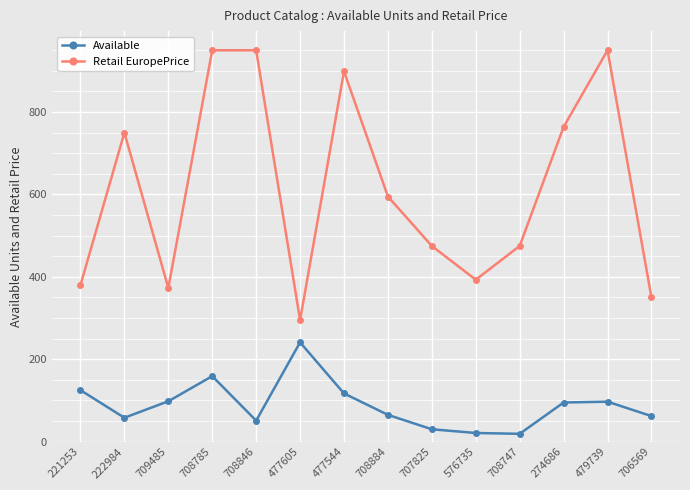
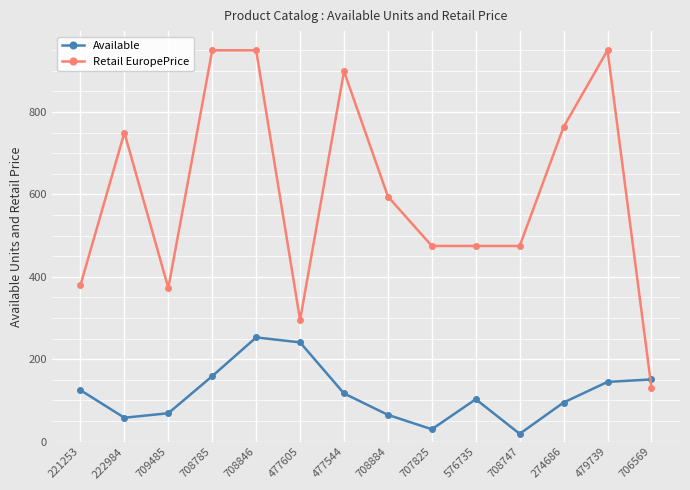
  {
    "Available": {
      "221253": 130,
      "222984": 60,
-     "709485": 100,
+     "709485": 70,
      "708785": 160,
-     "708846": 50,
+     "708846": 250,
      "477605": 240,
      "477544": 120,
      "708884": 70,
      "707825": 30,
-     "576735": 20,
+     "576735": 100,
      "708747": 20,
      "274686": 100,
-     "479739": 100,
-     "706569": 60
+     "479739": 150,
+     "706569": 150
    },
    "Retail EuropePrice": {
      "221253": 380,
      "222984": 750,
      "709485": 370,
      "708785": 950,
      "708846": 950,
      "477605": 300,
      "477544": 900,
      "708884": 600,
      "707825": 480,
-     "576735": 390,
+     "576735": 480,
      "708747": 480,
      "274686": 760,
      "479739": 950,
-     "706569": 350
+     "706569": 130
    }
  }
